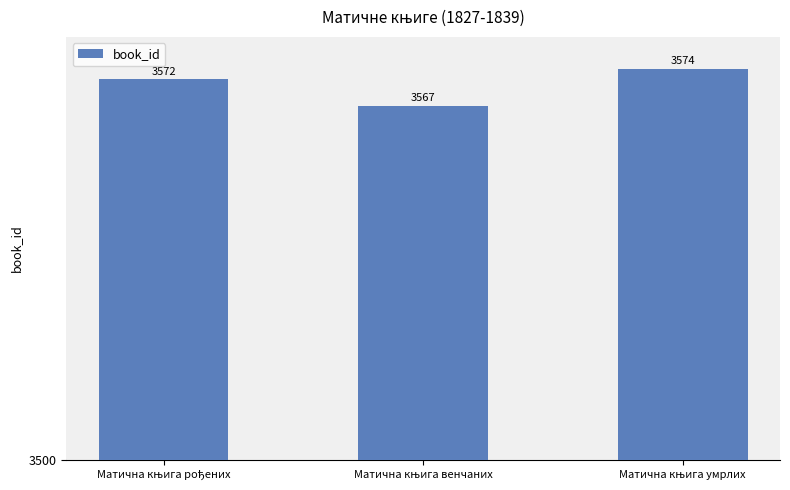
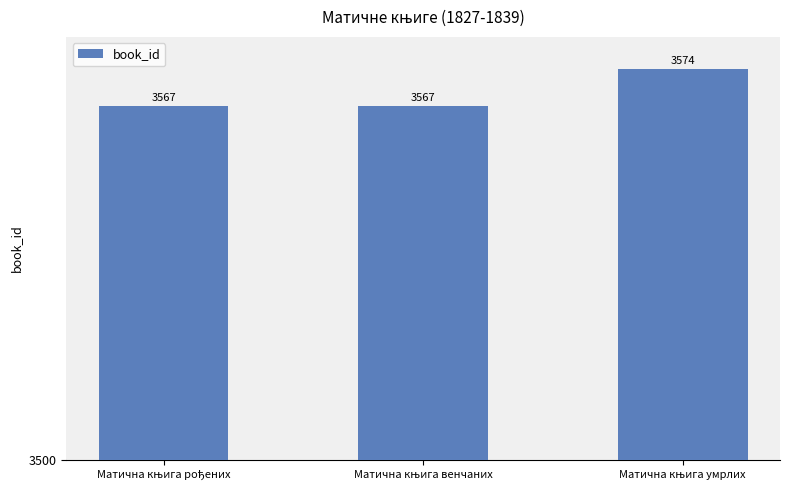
  {
-   "Матична књига рођених": 3572,
+   "Матична књига рођених": 3567,
    "Матична књига венчаних": 3567,
    "Матична књига умрлих": 3574
  }
